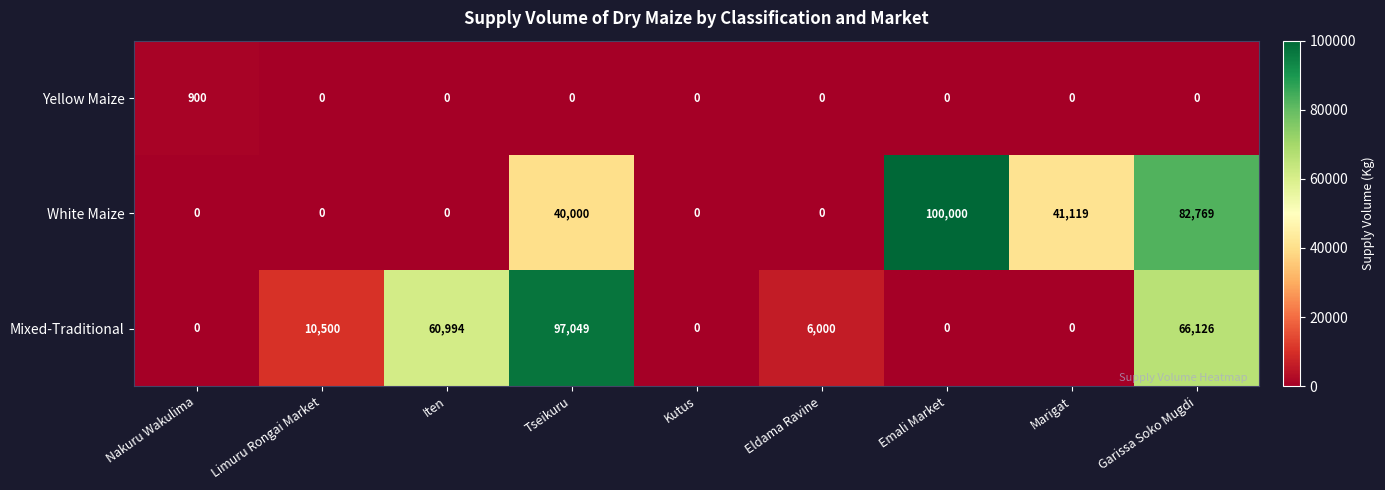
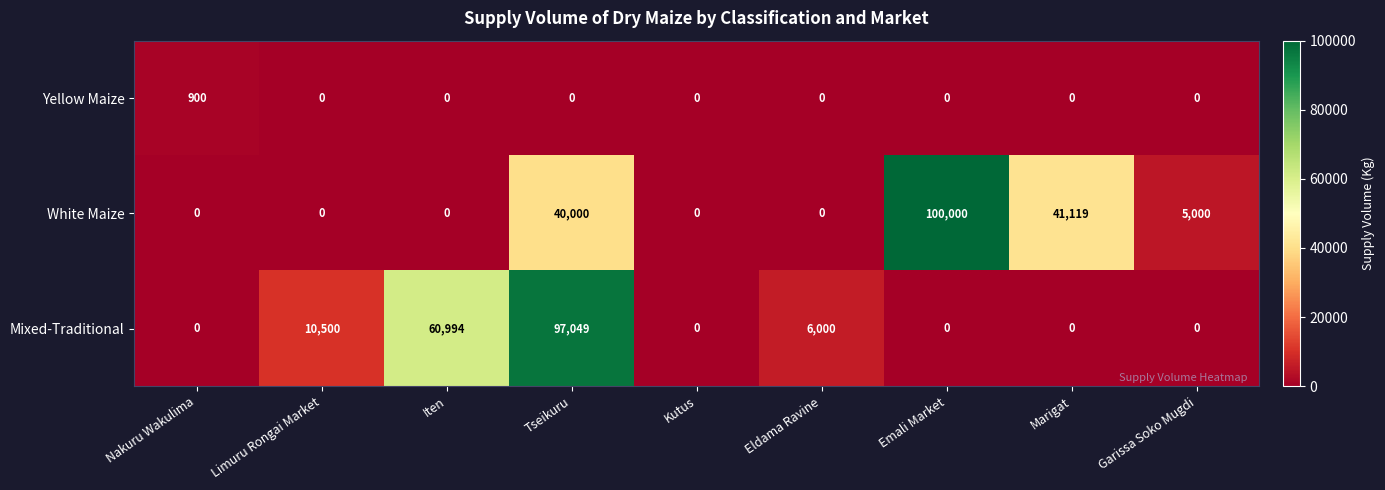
  {
    "Yellow Maize": {
      "Nakuru Wakulima": "900",
      "Limuru Rongai Market": "0",
      "Iten": "0",
      "Tseikuru": "0",
      "Kutus": "0",
      "Eldama Ravine": "0",
      "Emali Market": "0",
      "Marigat": "0",
      "Garissa Soko Mugdi": "0"
    },
    "White Maize": {
      "Nakuru Wakulima": "0",
      "Limuru Rongai Market": "0",
      "Iten": "0",
      "Tseikuru": "40,000",
      "Kutus": "0",
      "Eldama Ravine": "0",
      "Emali Market": "100,000",
      "Marigat": "41,119",
-     "Garissa Soko Mugdi": "82,769"
+     "Garissa Soko Mugdi": "5,000"
    },
    "Mixed-Traditional": {
      "Nakuru Wakulima": "0",
      "Limuru Rongai Market": "10,500",
      "Iten": "60,994",
      "Tseikuru": "97,049",
      "Kutus": "0",
      "Eldama Ravine": "6,000",
      "Emali Market": "0",
      "Marigat": "0",
-     "Garissa Soko Mugdi": "66,126"
+     "Garissa Soko Mugdi": "0"
    }
  }
